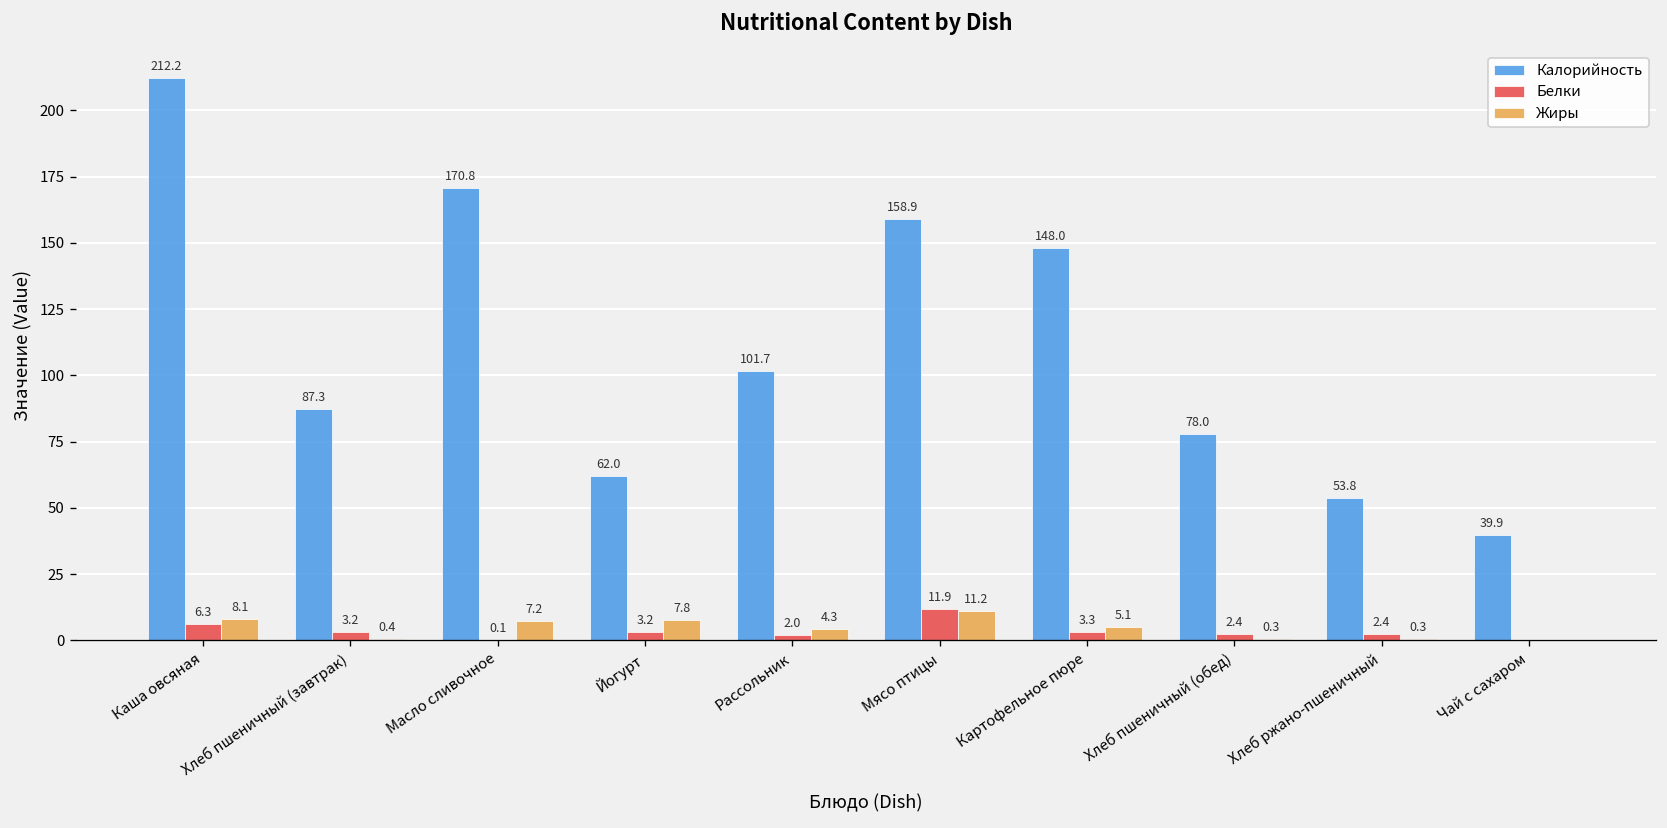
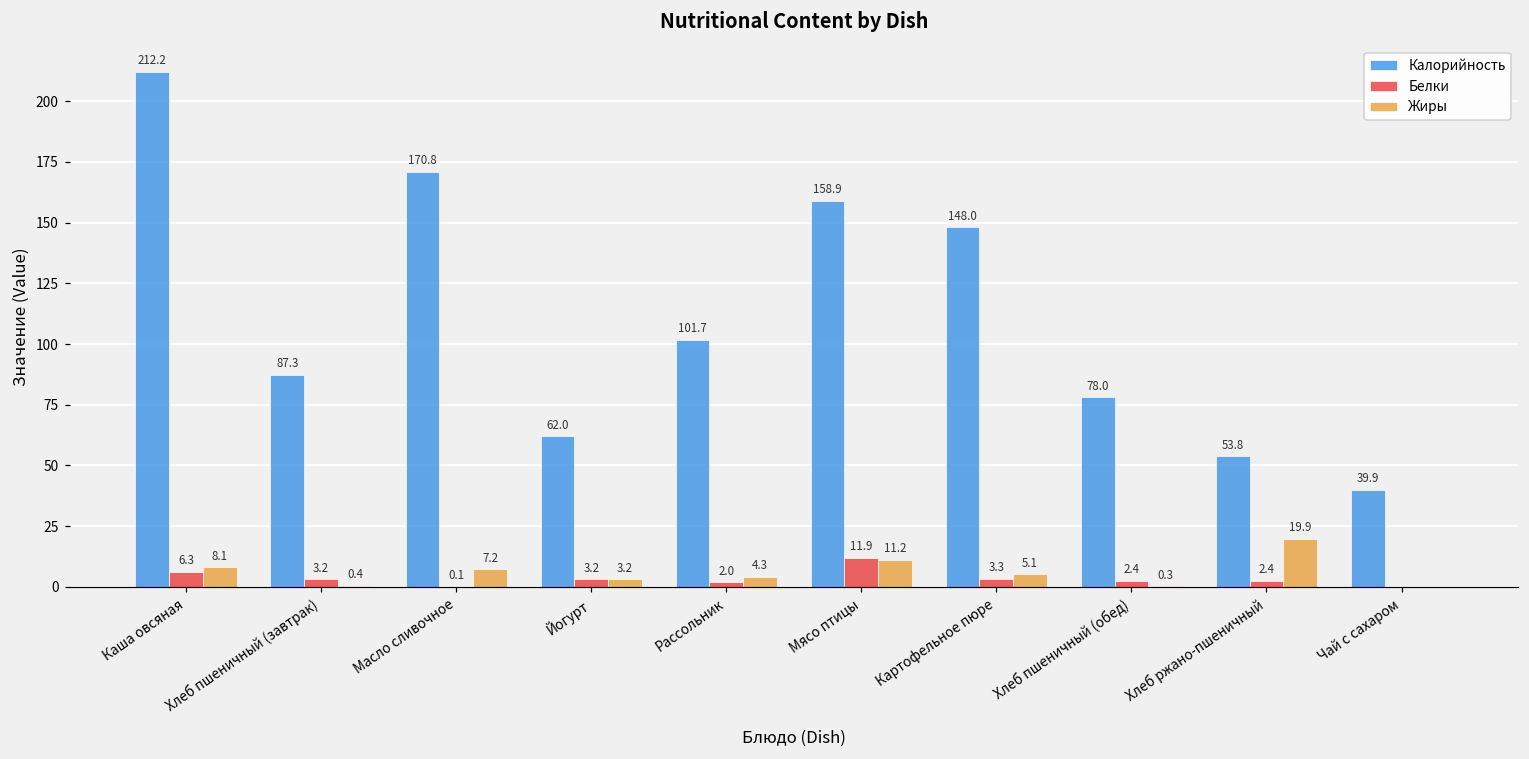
  {
    "Калорийность": {
      "Каша овсяная": 212.2,
      "Хлеб пшеничный (завтрак)": 87.3,
      "Масло сливочное": 170.8,
      "Йогурт": 62.0,
      "Рассольник": 101.7,
      "Мясо птицы": 158.9,
      "Картофельное пюре": 148.0,
      "Хлеб пшеничный (обед)": 78.0,
      "Хлеб ржано-пшеничный": 53.8,
      "Чай с сахаром": 39.9
    },
    "Белки": {
      "Каша овсяная": 6.3,
      "Хлеб пшеничный (завтрак)": 3.2,
      "Масло сливочное": 0.1,
      "Йогурт": 3.2,
      "Рассольник": 2.0,
      "Мясо птицы": 11.9,
      "Картофельное пюре": 3.3,
      "Хлеб пшеничный (обед)": 2.4,
      "Хлеб ржано-пшеничный": 2.4
    },
    "Жиры": {
      "Каша овсяная": 8.1,
      "Хлеб пшеничный (завтрак)": 0.4,
      "Масло сливочное": 7.2,
-     "Йогурт": 7.8,
+     "Йогурт": 3.2,
      "Рассольник": 4.3,
      "Мясо птицы": 11.2,
      "Картофельное пюре": 5.1,
      "Хлеб пшеничный (обед)": 0.3,
-     "Хлеб ржано-пшеничный": 0.3
+     "Хлеб ржано-пшеничный": 19.9
    }
  }
